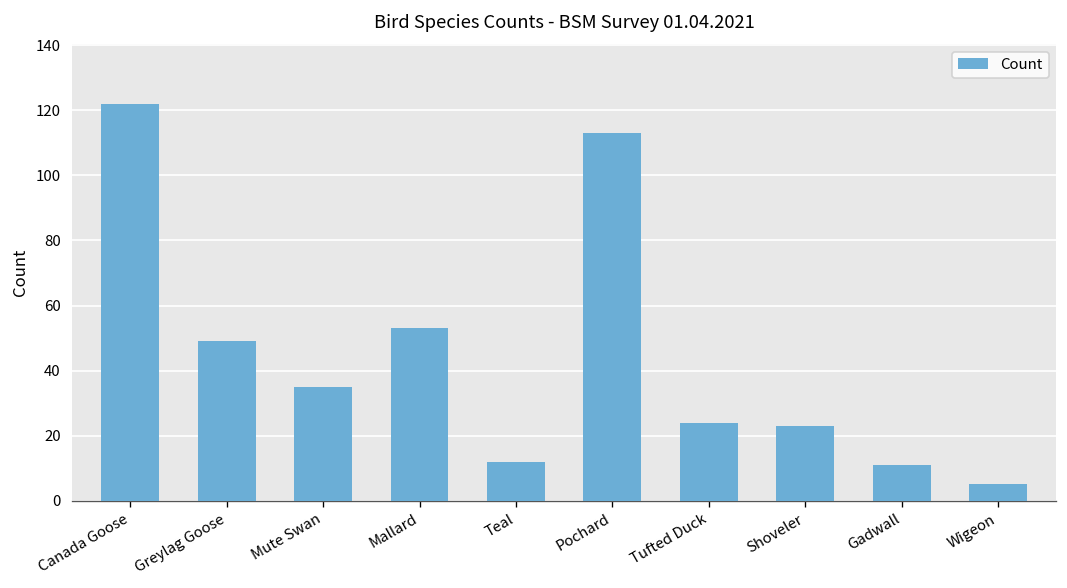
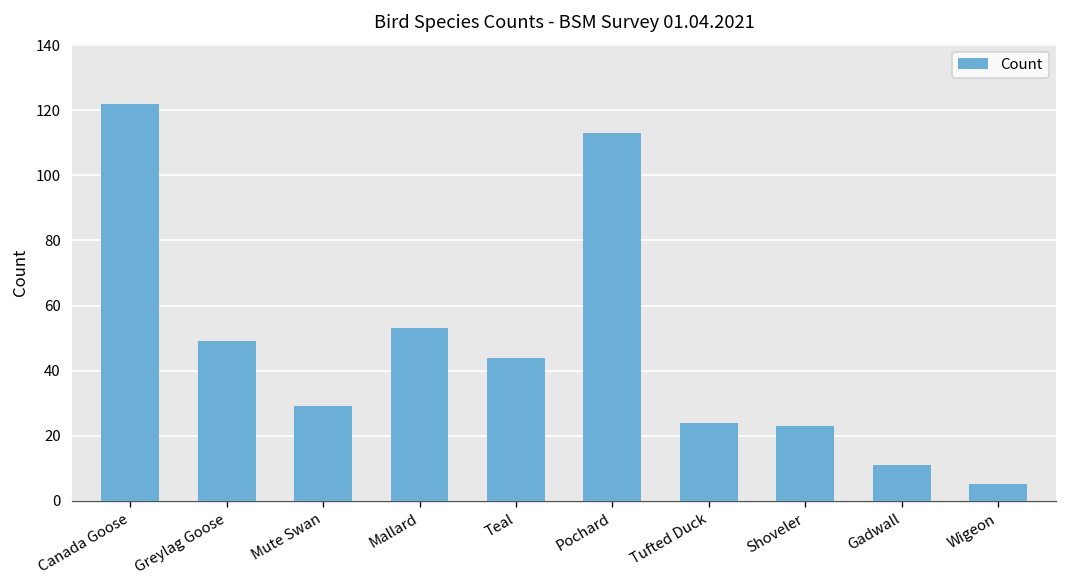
  {
    "Canada Goose": 122,
    "Greylag Goose": 49,
-   "Mute Swan": 35,
+   "Mute Swan": 29,
    "Mallard": 53,
-   "Teal": 12,
+   "Teal": 44,
    "Pochard": 113,
    "Tufted Duck": 24,
    "Shoveler": 23,
    "Gadwall": 11,
    "Wigeon": 5
  }
